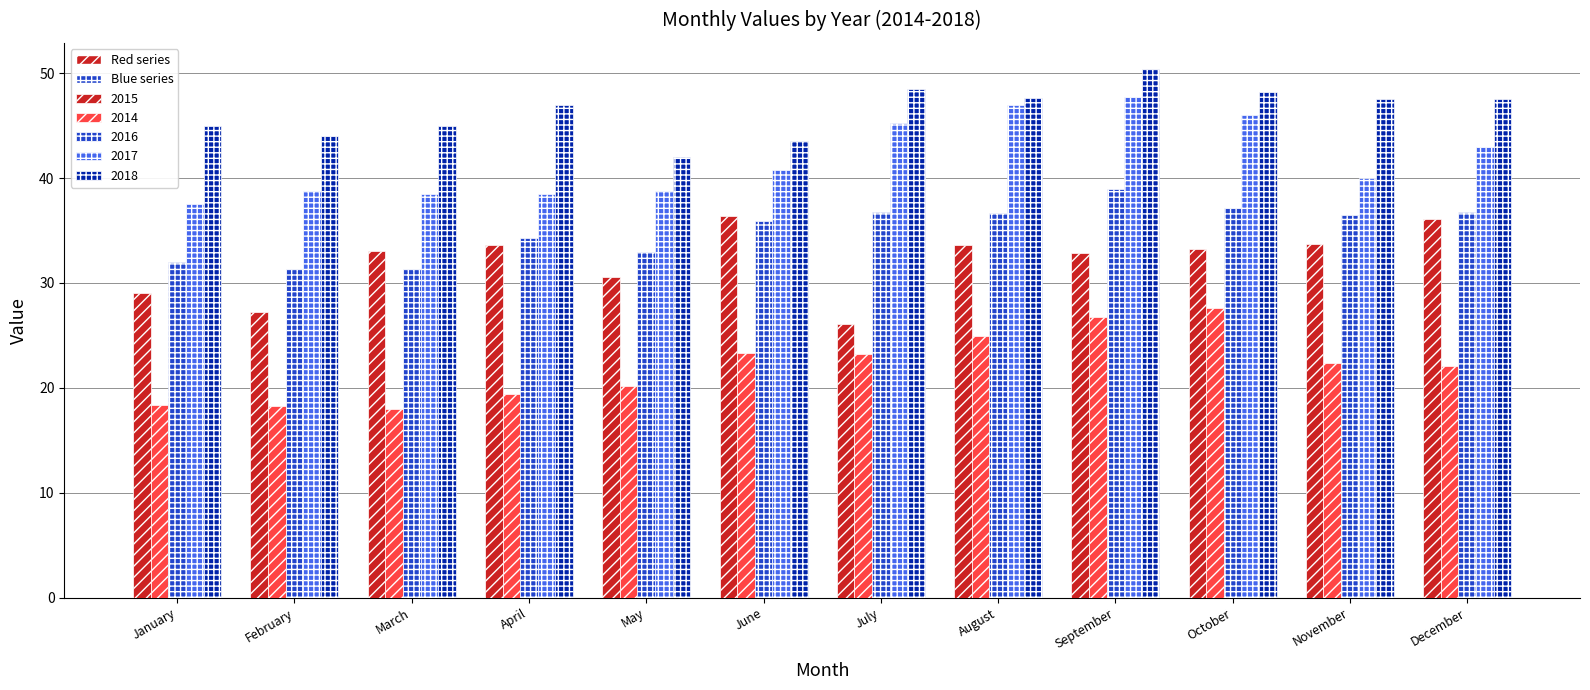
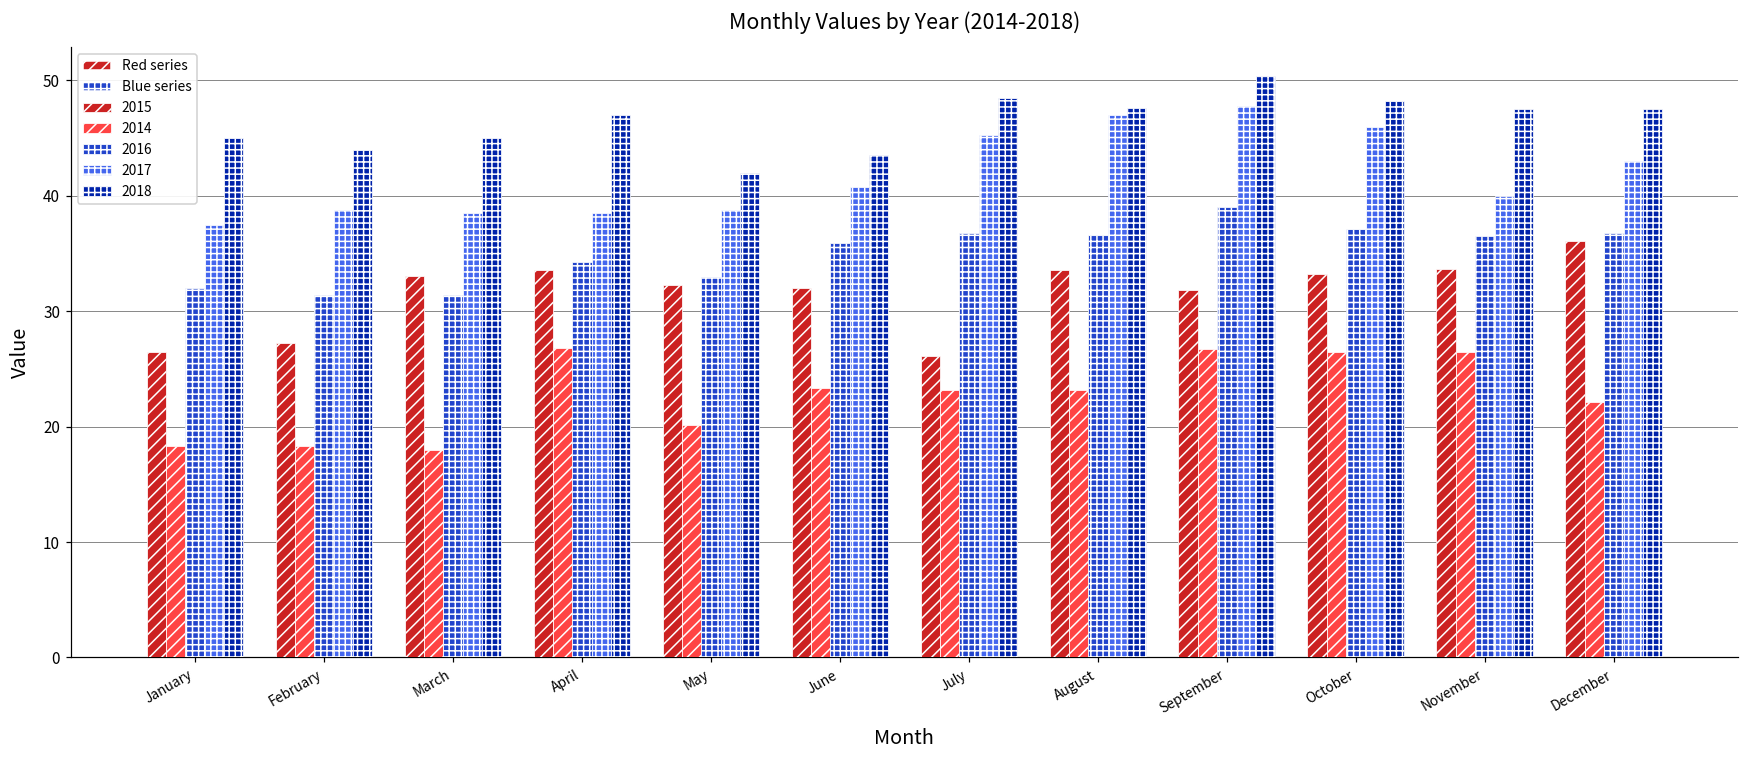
  {
    "2015": {
-     "January": 29.0,
+     "January": 26.5,
      "February": 27.3,
      "March": 33.1,
      "April": 33.6,
-     "May": 30.6,
-     "June": 36.4,
+     "May": 32.3,
+     "June": 32.0,
      "July": 26.1,
      "August": 33.6,
-     "September": 32.9,
+     "September": 31.8,
      "October": 33.3,
      "November": 33.7,
      "December": 36.1
    },
    "2014": {
      "January": 18.3,
      "February": 18.3,
      "March": 18.0,
-     "April": 19.5,
+     "April": 26.8,
      "May": 20.2,
      "June": 23.3,
      "July": 23.2,
-     "August": 24.9,
+     "August": 23.2,
      "September": 26.7,
-     "October": 27.6,
-     "November": 22.4,
+     "October": 26.5,
+     "November": 26.5,
      "December": 22.1
    }
  }
